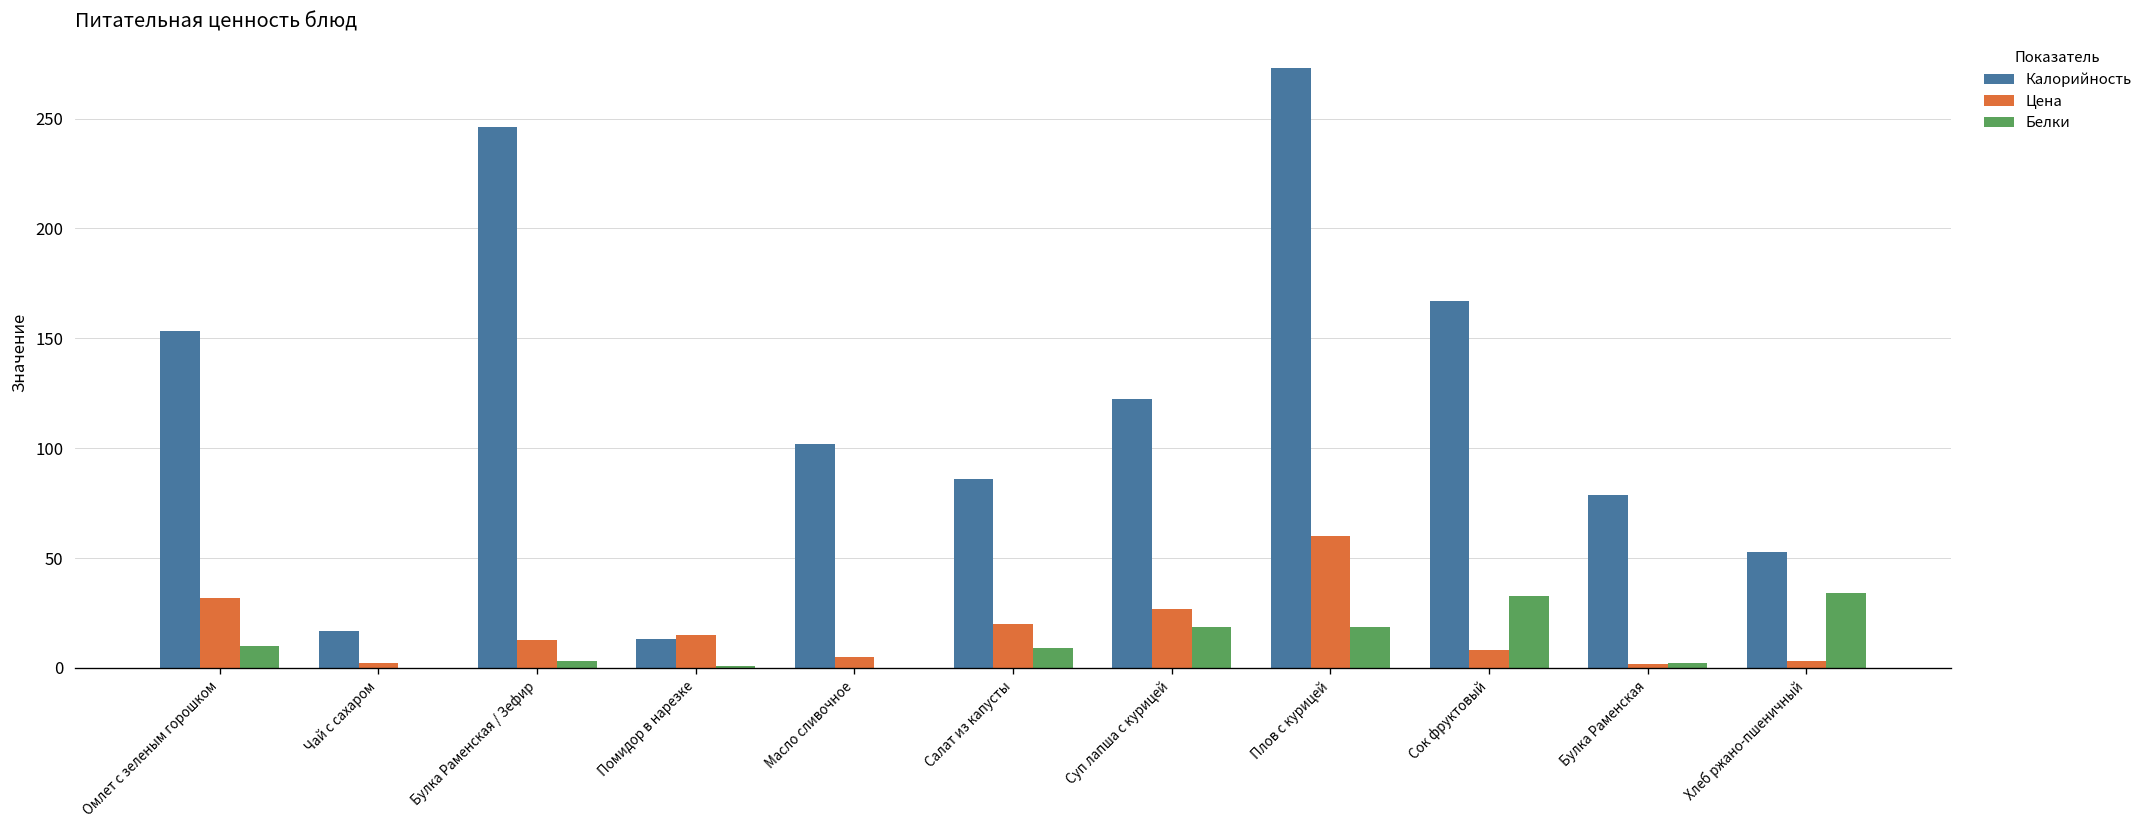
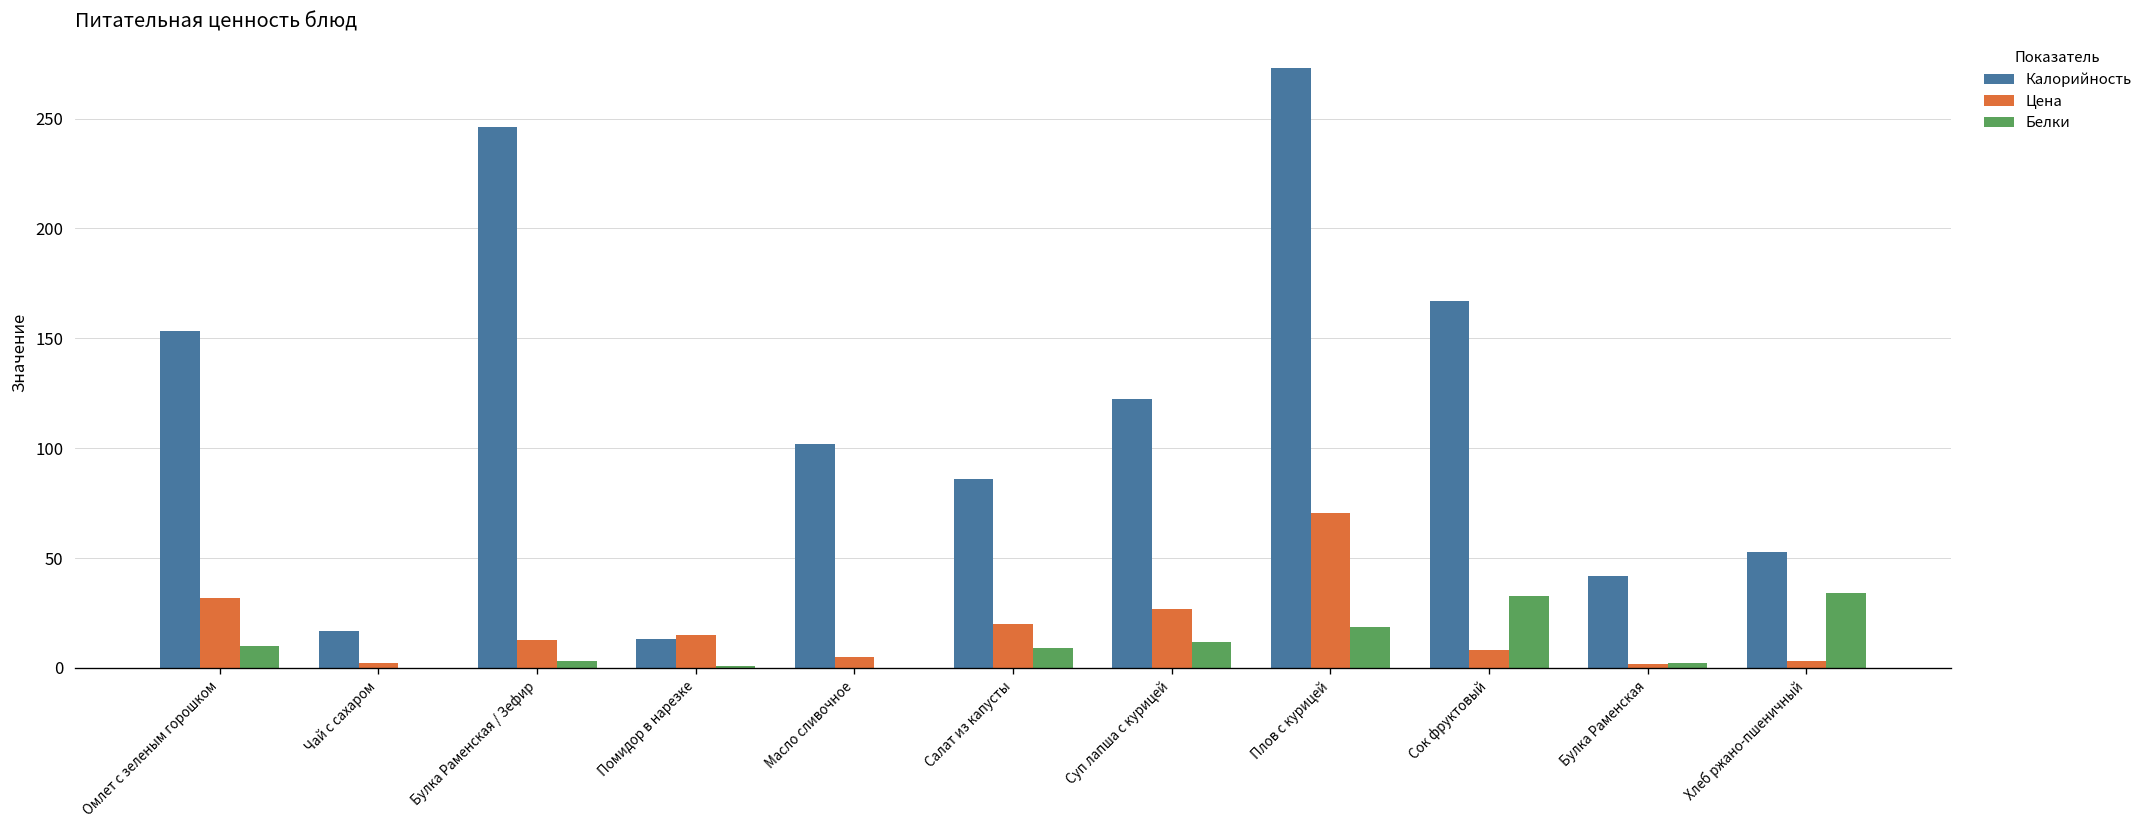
  {
    "Калорийность": {
      "Омлет с зеленым горошком": 154,
      "Чай с сахаром": 17,
      "Булка Раменская / Зефир": 246,
      "Помидор в нарезке": 13,
      "Масло сливочное": 102,
      "Салат из капусты": 86,
      "Суп лапша с курицей": 122,
      "Плов с курицей": 273,
      "Сок фруктовый": 167,
-     "Булка Раменская": 79,
+     "Булка Раменская": 42,
      "Хлеб ржано-пшеничный": 53
    },
    "Цена": {
      "Омлет с зеленым горошком": 32,
      "Чай с сахаром": 2,
      "Булка Раменская / Зефир": 13,
      "Помидор в нарезке": 15,
      "Масло сливочное": 5,
      "Салат из капусты": 20,
      "Суп лапша с курицей": 27,
-     "Плов с курицей": 60,
+     "Плов с курицей": 71,
      "Сок фруктовый": 8,
      "Булка Раменская": 2,
      "Хлеб ржано-пшеничный": 3
    },
    "Белки": {
      "Омлет с зеленым горошком": 10,
      "Чай с сахаром": 0,
      "Булка Раменская / Зефир": 3,
      "Масло сливочное": 0,
      "Салат из капусты": 9,
-     "Суп лапша с курицей": 19,
+     "Суп лапша с курицей": 12,
      "Плов с курицей": 19,
      "Сок фруктовый": 33,
      "Булка Раменская": 2,
      "Хлеб ржано-пшеничный": 34
    }
  }
